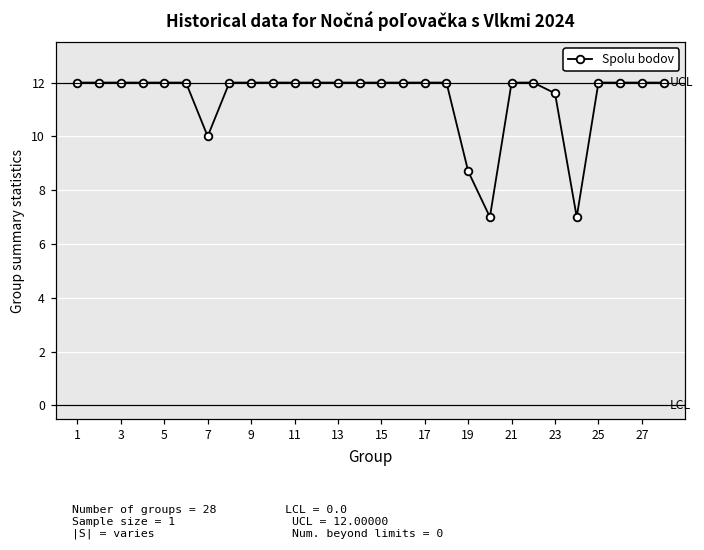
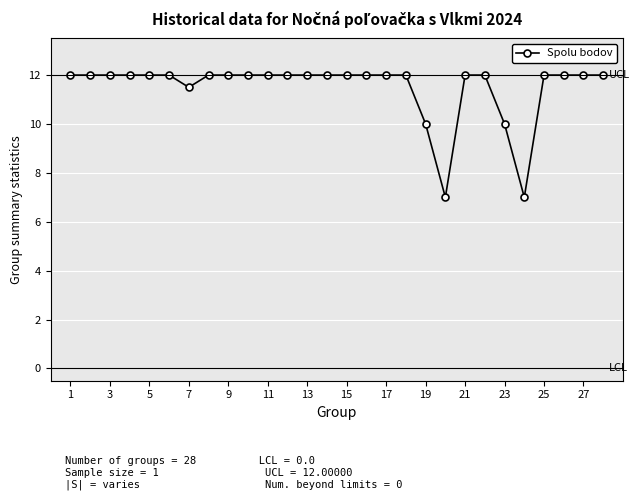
  {
    "1": 12.0,
    "3": 12.0,
    "5": 12.0,
-   "7": 10.0,
+   "7": 11.5,
    "9": 12.0,
    "11": 12.0,
    "13": 12.0,
    "15": 12.0,
    "17": 12.0,
-   "19": 8.7,
+   "19": 10.0,
    "21": 12.0,
-   "23": 11.6,
+   "23": 10.0,
    "25": 12.0,
    "27": 12.0
  }
